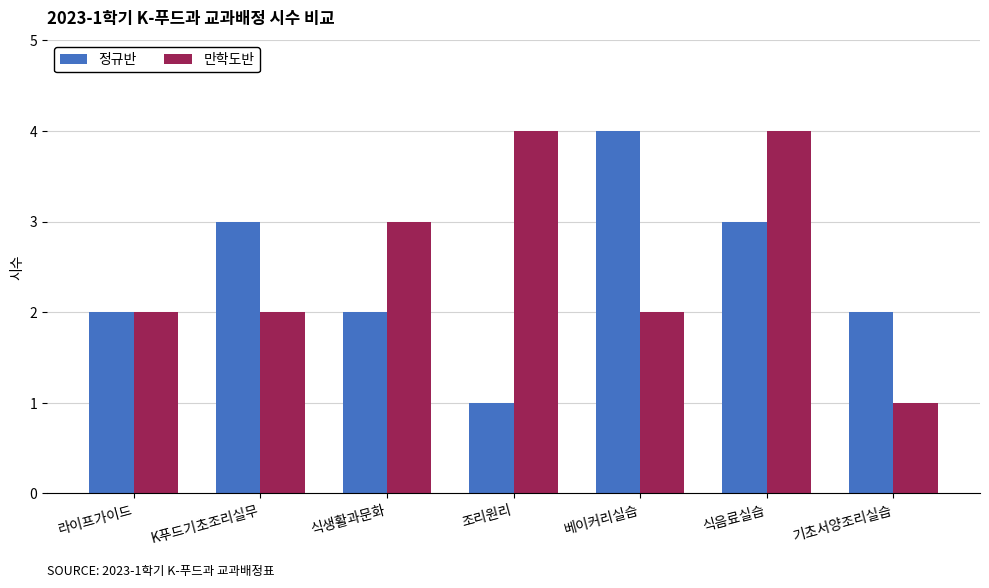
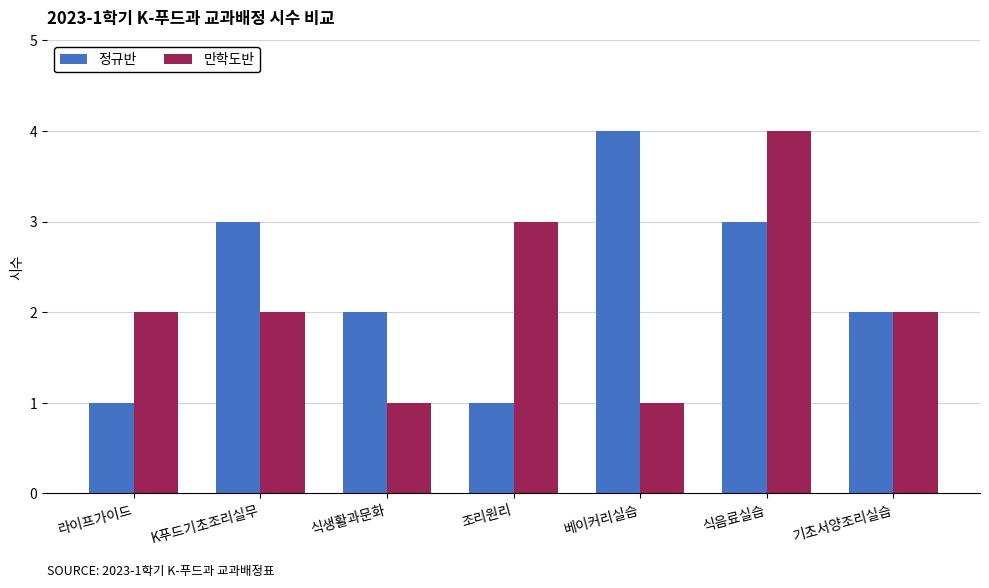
  {
    "정규반": {
-     "라이프가이드": 2,
+     "라이프가이드": 1,
      "K푸드기초조리실무": 3,
      "식생활과문화": 2,
      "조리원리": 1,
      "베이커리실습": 4,
      "식음료실습": 3,
      "기초서양조리실습": 2
    },
    "만학도반": {
      "라이프가이드": 2,
      "K푸드기초조리실무": 2,
-     "식생활과문화": 3,
-     "조리원리": 4,
-     "베이커리실습": 2,
+     "식생활과문화": 1,
+     "조리원리": 3,
+     "베이커리실습": 1,
      "식음료실습": 4,
-     "기초서양조리실습": 1
+     "기초서양조리실습": 2
    }
  }
